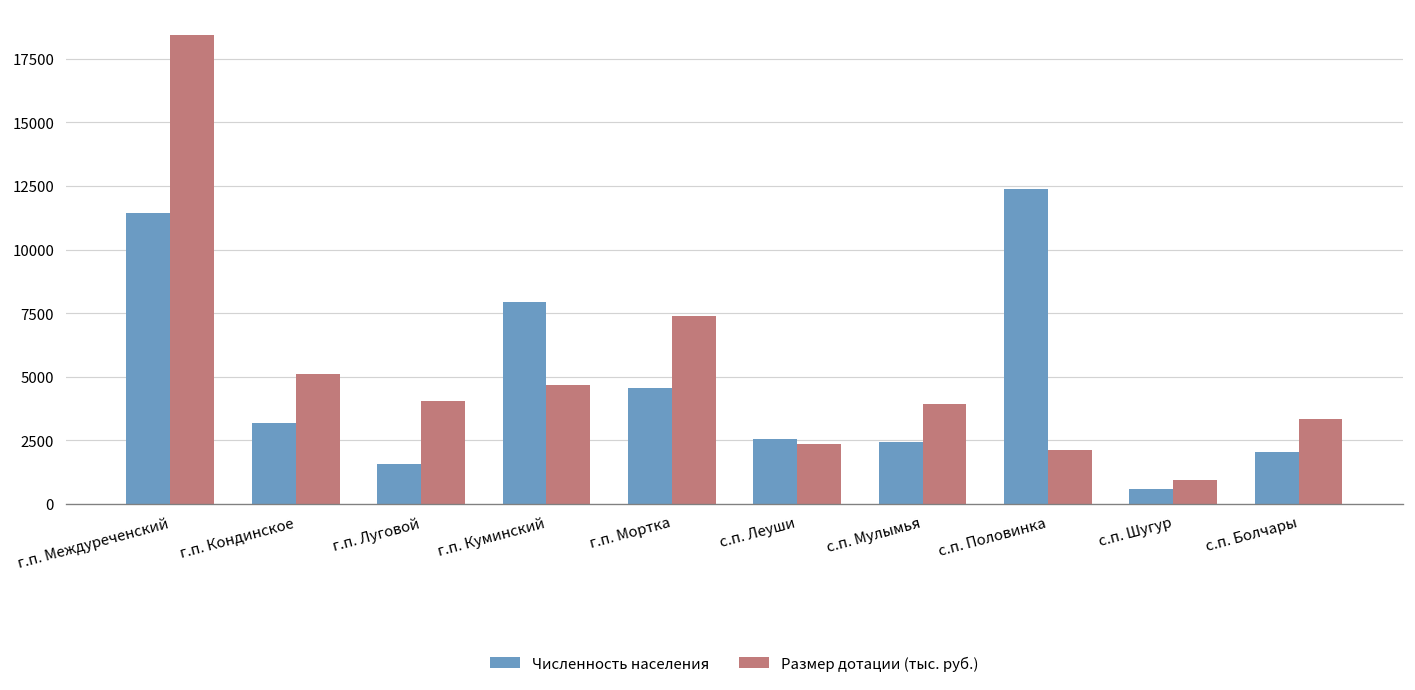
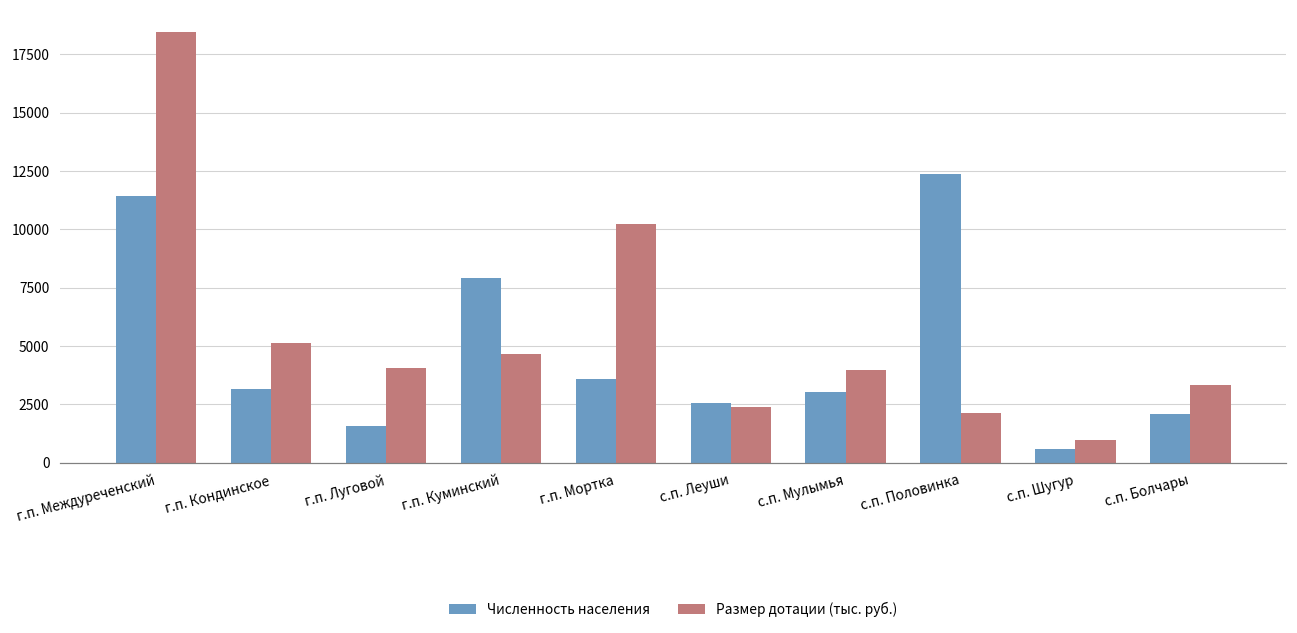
  {
    "Численность населения": {
      "г.п. Междуреченский": 11400,
      "г.п. Кондинское": 3200,
      "г.п. Луговой": 1600,
      "г.п. Куминский": 7900,
-     "г.п. Мортка": 4600,
+     "г.п. Мортка": 3600,
      "с.п. Леуши": 2600,
-     "с.п. Мулымья": 2400,
+     "с.п. Мулымья": 3000,
      "с.п. Половинка": 12400,
      "с.п. Шугур": 600,
      "с.п. Болчары": 2100
    },
    "Размер дотации (тыс. руб.)": {
      "г.п. Междуреченский": 18400,
      "г.п. Кондинское": 5100,
      "г.п. Луговой": 4100,
      "г.п. Куминский": 4700,
-     "г.п. Мортка": 7400,
+     "г.п. Мортка": 10200,
      "с.п. Леуши": 2400,
      "с.п. Мулымья": 3900,
      "с.п. Половинка": 2100,
      "с.п. Шугур": 1000,
      "с.п. Болчары": 3300
    }
  }
